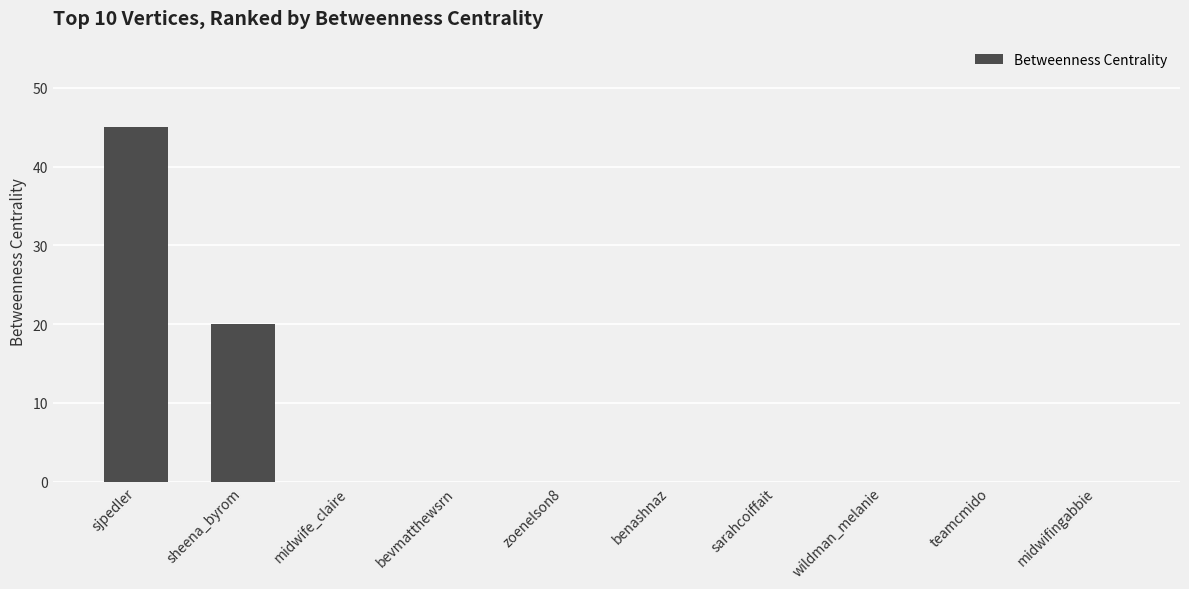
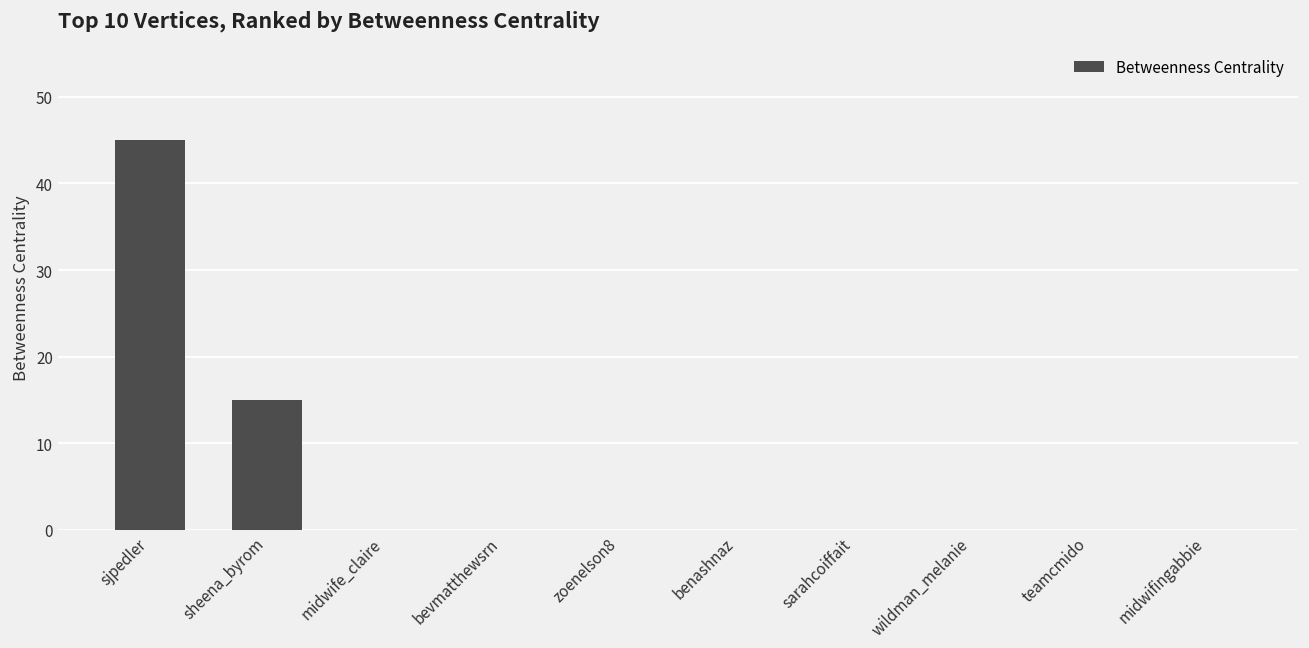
  {
    "sjpedler": 45,
-   "sheena_byrom": 20,
+   "sheena_byrom": 15,
    "midwife_claire": 0,
    "bevmatthewsrn": 0,
    "zoenelson8": 0,
    "benashnaz": 0,
    "sarahcoiffait": 0,
    "wildman_melanie": 0,
    "teamcmido": 0,
    "midwifingabbie": 0
  }
